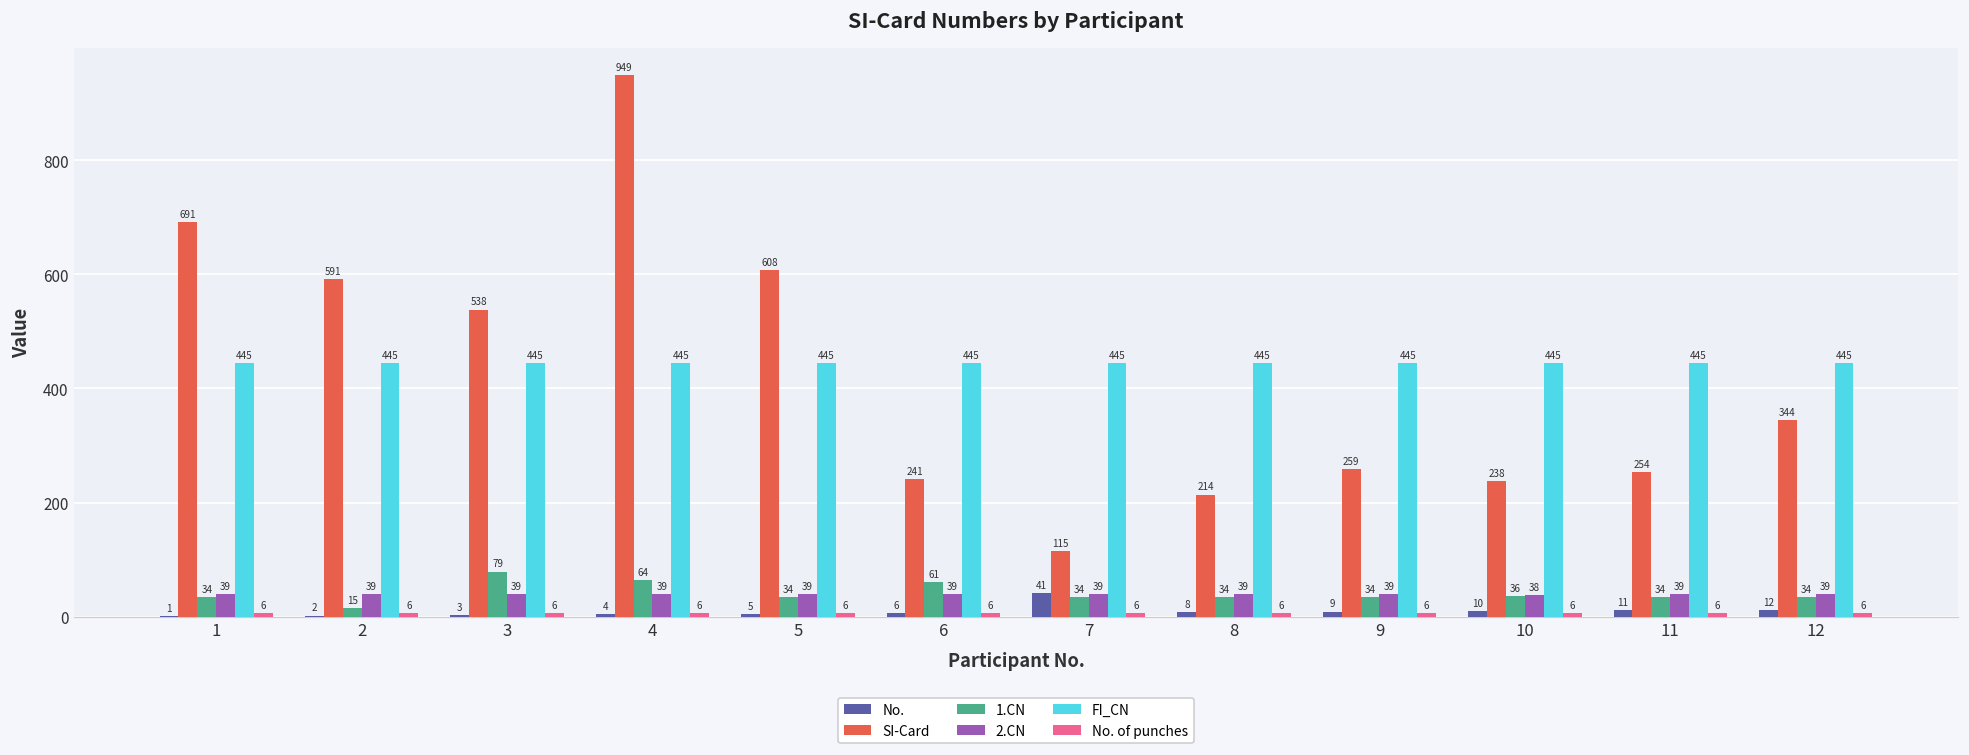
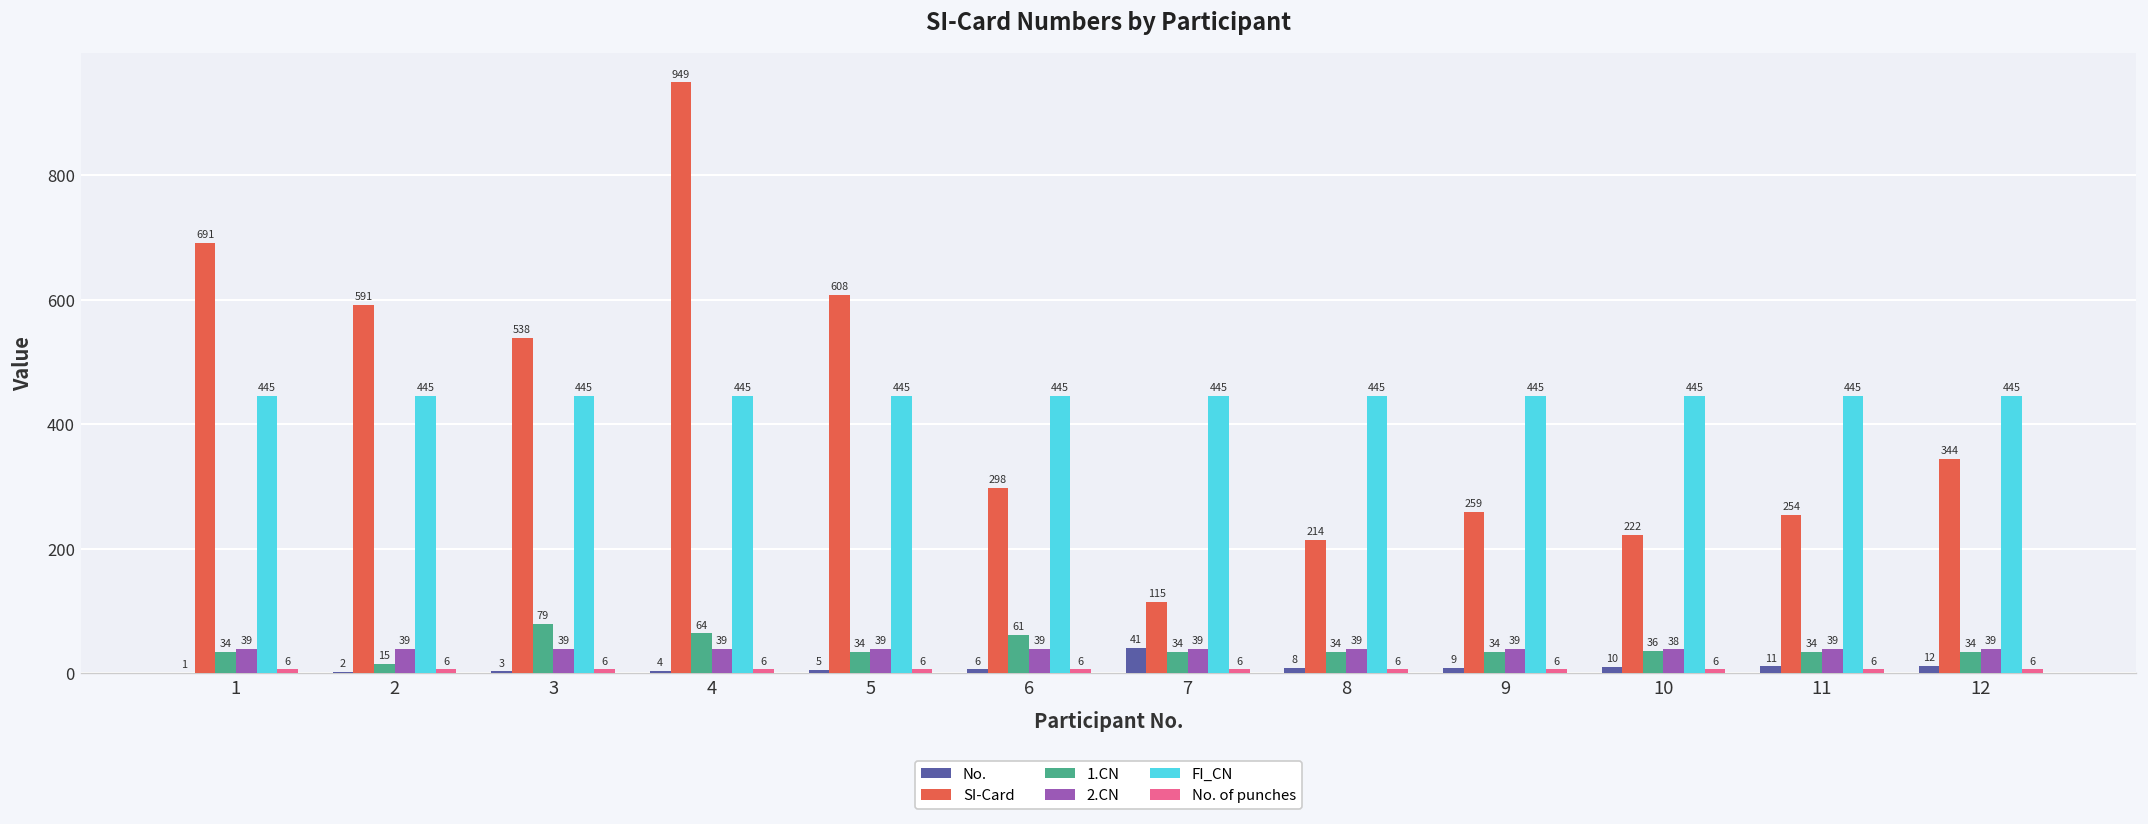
  {
    "No.": {
      "1": 1,
      "2": 2,
      "3": 3,
      "4": 4,
      "5": 5,
      "6": 6,
      "7": 41,
      "8": 8,
      "9": 9,
      "10": 10,
      "11": 11,
      "12": 12
    },
    "SI-Card": {
      "1": 691,
      "2": 591,
      "3": 538,
      "4": 949,
      "5": 608,
-     "6": 241,
+     "6": 298,
      "7": 115,
      "8": 214,
      "9": 259,
-     "10": 238,
+     "10": 222,
      "11": 254,
      "12": 344
    },
    "1.CN": {
      "1": 34,
      "2": 15,
      "3": 79,
      "4": 64,
      "5": 34,
      "6": 61,
      "7": 34,
      "8": 34,
      "9": 34,
      "10": 36,
      "11": 34,
      "12": 34
    },
    "2.CN": {
      "1": 39,
      "2": 39,
      "3": 39,
      "4": 39,
      "5": 39,
      "6": 39,
      "7": 39,
      "8": 39,
      "9": 39,
      "10": 38,
      "11": 39,
      "12": 39
    },
    "FI_CN": {
      "1": 445,
      "2": 445,
      "3": 445,
      "4": 445,
      "5": 445,
      "6": 445,
      "7": 445,
      "8": 445,
      "9": 445,
      "10": 445,
      "11": 445,
      "12": 445
    },
    "No. of punches": {
      "1": 6,
      "2": 6,
      "3": 6,
      "4": 6,
      "5": 6,
      "6": 6,
      "7": 6,
      "8": 6,
      "9": 6,
      "10": 6,
      "11": 6,
      "12": 6
    }
  }
